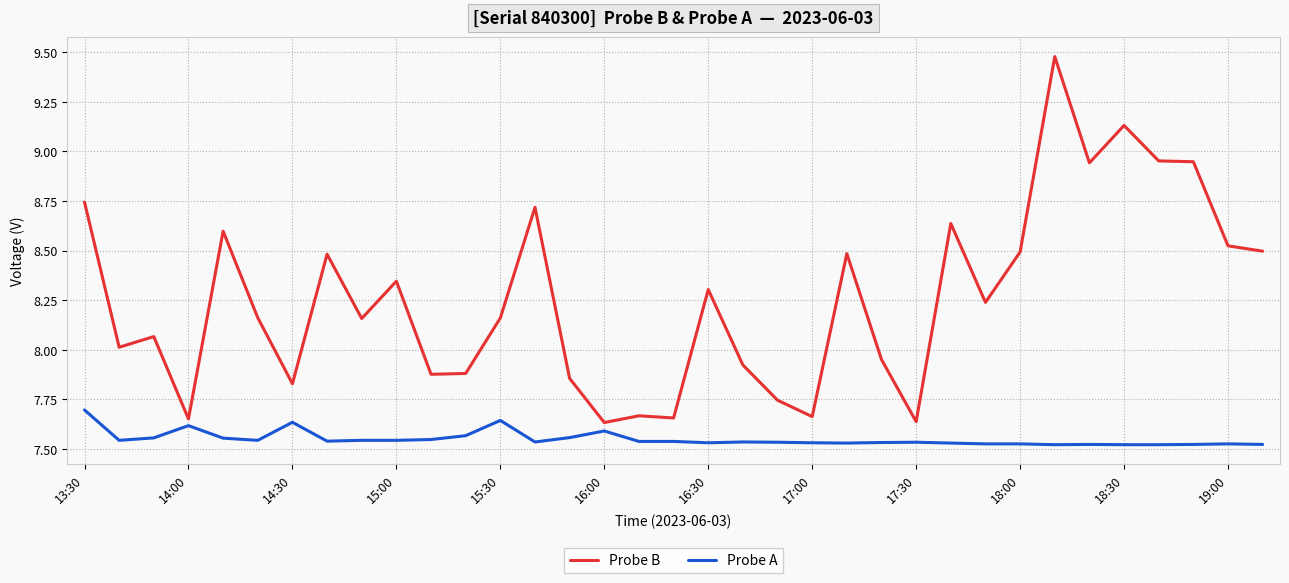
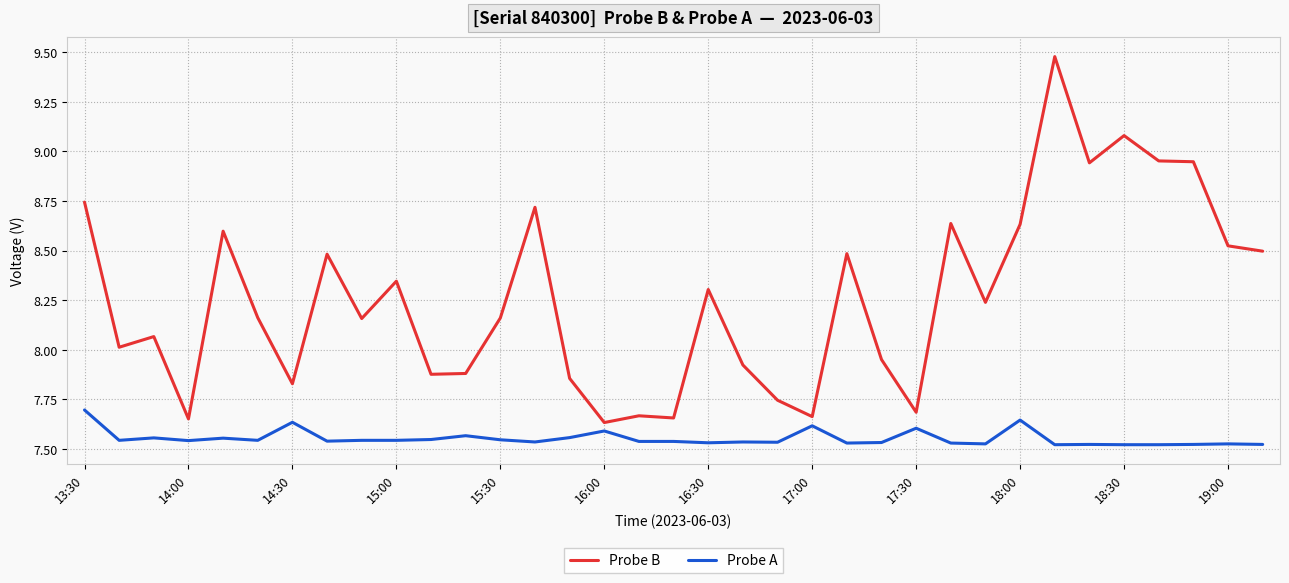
  {
    "Probe B": {
      "13:30": 8.74,
      "14:00": 7.65,
      "14:30": 7.83,
      "15:00": 8.35,
      "15:30": 8.16,
      "16:00": 7.63,
      "16:30": 8.30,
      "17:00": 7.66,
-     "17:30": 7.64,
-     "18:00": 8.49,
-     "18:30": 9.13,
+     "17:30": 7.69,
+     "18:00": 8.63,
+     "18:30": 9.08,
      "19:00": 8.52
    },
    "Probe A": {
      "13:30": 7.70,
-     "14:00": 7.62,
+     "14:00": 7.54,
      "14:30": 7.63,
      "15:00": 7.54,
-     "15:30": 7.64,
+     "15:30": 7.55,
      "16:00": 7.59,
      "16:30": 7.53,
-     "17:00": 7.53,
-     "17:30": 7.53,
-     "18:00": 7.53,
+     "17:00": 7.62,
+     "17:30": 7.60,
+     "18:00": 7.65,
      "18:30": 7.52,
      "19:00": 7.53
    }
  }
